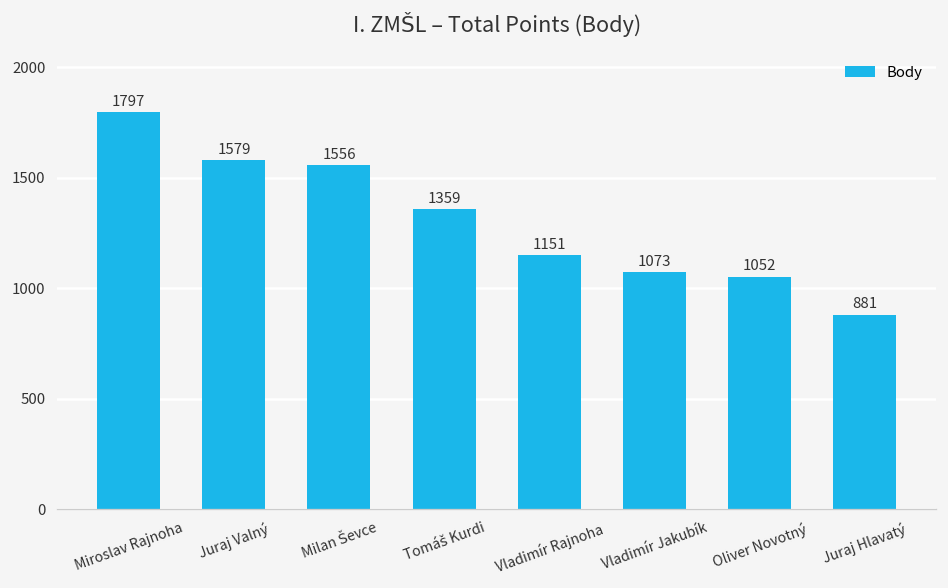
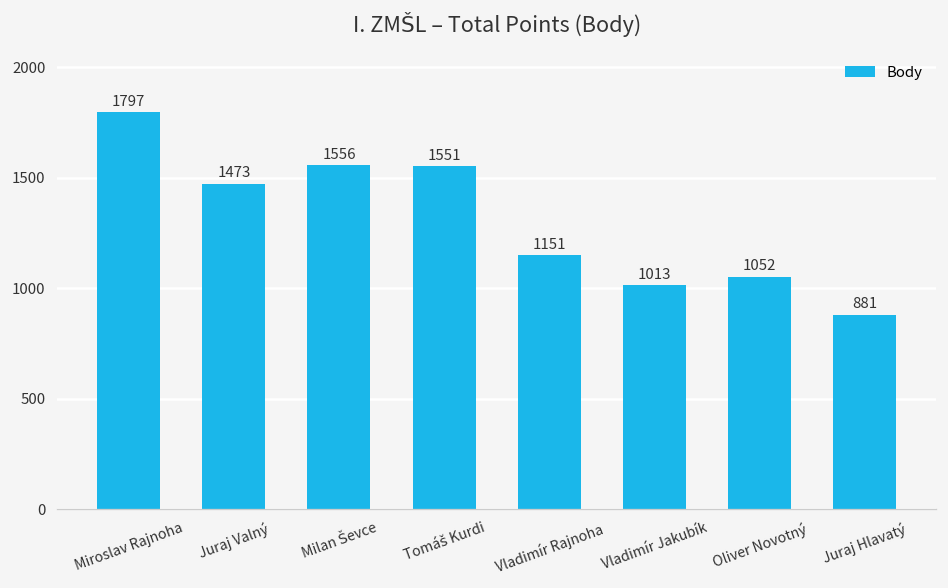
  {
    "Miroslav Rajnoha": 1797,
-   "Juraj Valný": 1579,
+   "Juraj Valný": 1473,
    "Milan Ševce": 1556,
-   "Tomáš Kurdi": 1359,
+   "Tomáš Kurdi": 1551,
    "Vladimír Rajnoha": 1151,
-   "Vladimír Jakubík": 1073,
+   "Vladimír Jakubík": 1013,
    "Oliver Novotný": 1052,
    "Juraj Hlavatý": 881
  }
